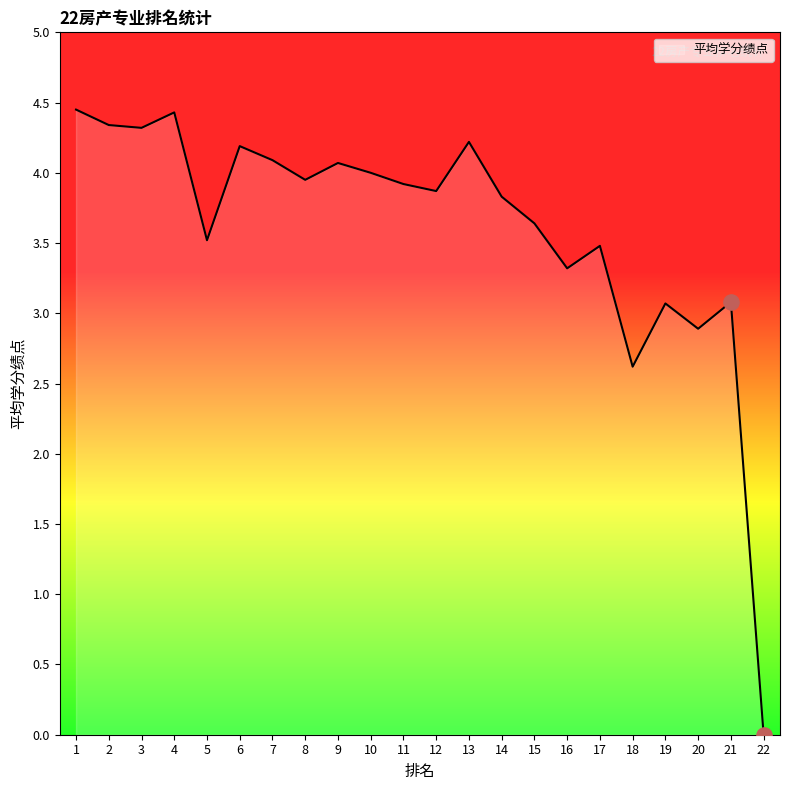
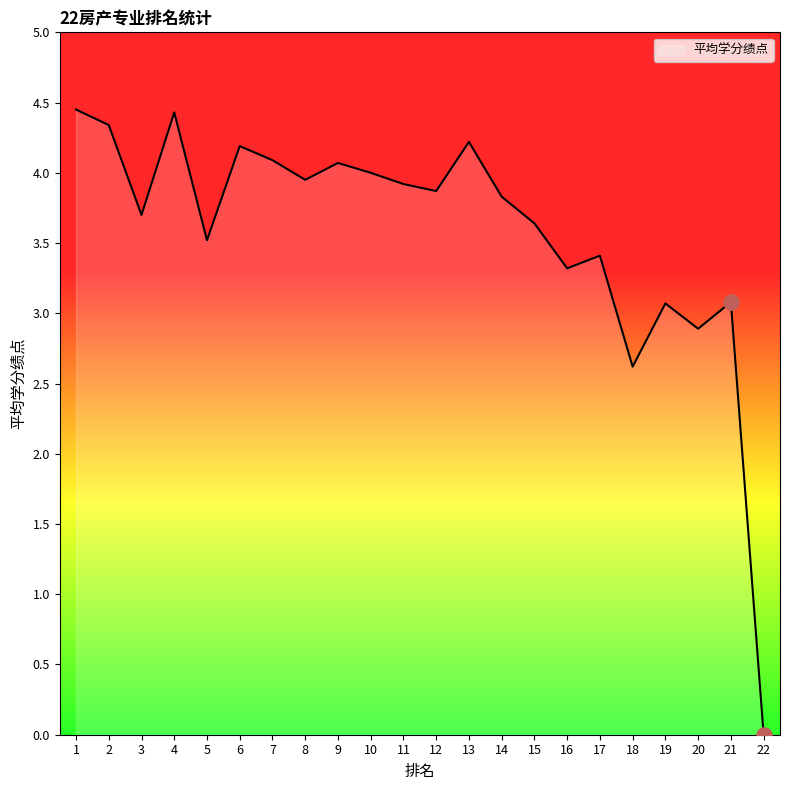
  {
    "平均学分绩点": {
      "1": 4.45,
      "2": 4.34,
-     "3": 4.32,
+     "3": 3.70,
      "4": 4.43,
      "5": 3.52,
      "6": 4.19,
      "7": 4.09,
      "8": 3.95,
      "9": 4.07,
      "10": 4.00,
      "11": 3.92,
      "12": 3.87,
      "13": 4.22,
      "14": 3.83,
      "15": 3.64,
      "16": 3.32,
-     "17": 3.48,
+     "17": 3.41,
      "18": 2.62,
      "19": 3.07,
      "20": 2.89
    }
  }
